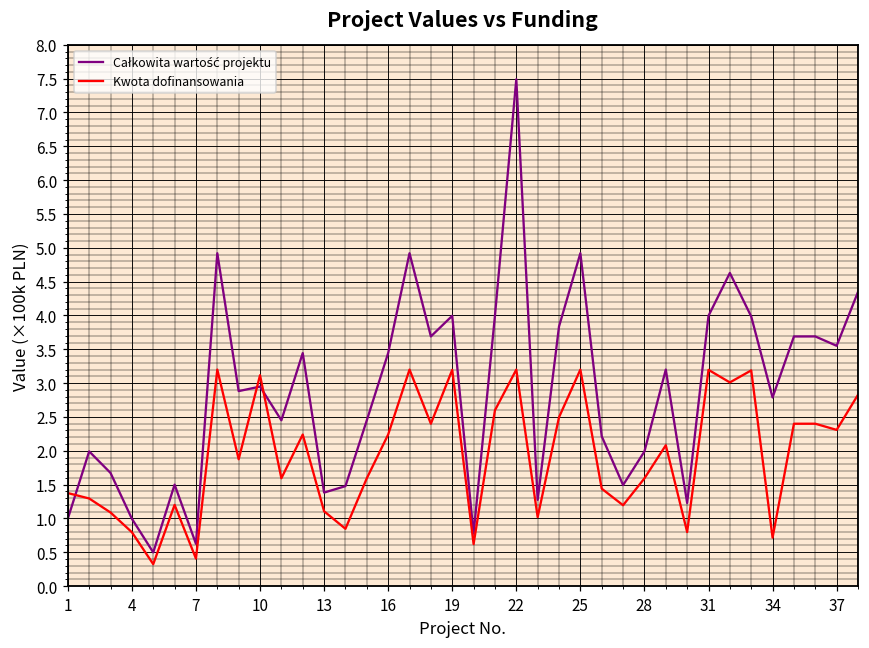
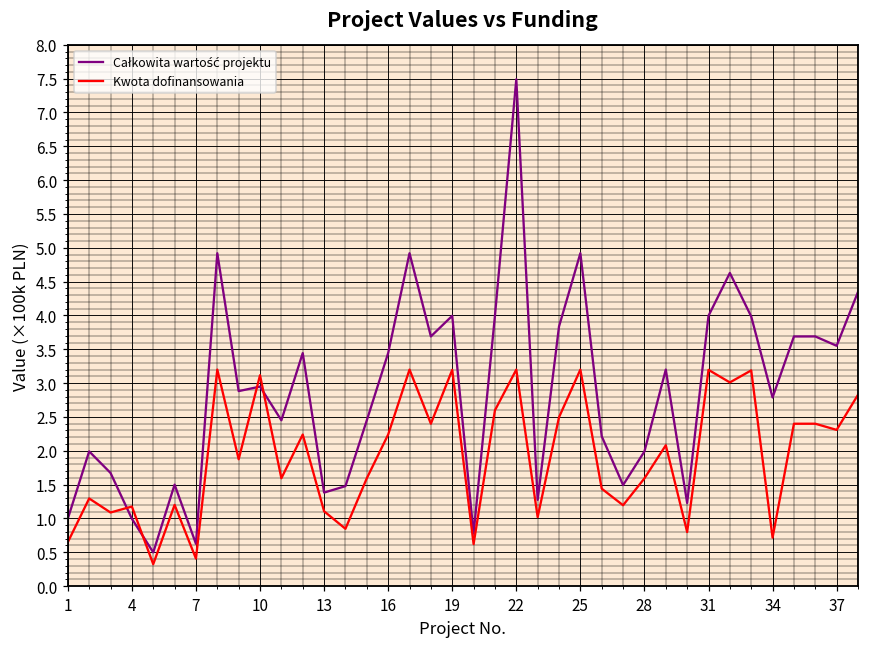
  {
    "Całkowita wartość projektu": {
      "1": 1.0,
      "4": 1.0,
      "7": 0.6,
      "10": 2.9,
      "13": 1.4,
      "16": 3.4,
      "19": 4.0,
      "22": 7.5,
      "25": 4.9,
      "28": 2.0,
      "31": 4.0,
      "34": 2.8,
      "37": 3.6
    },
    "Kwota dofinansowania": {
-     "1": 1.4,
-     "4": 0.8,
+     "1": 0.6,
+     "4": 1.2,
      "7": 0.4,
      "10": 3.1,
      "13": 1.1,
      "16": 2.2,
      "19": 3.2,
      "22": 3.2,
      "25": 3.2,
      "28": 1.6,
      "31": 3.2,
      "34": 0.7,
      "37": 2.3
    }
  }
